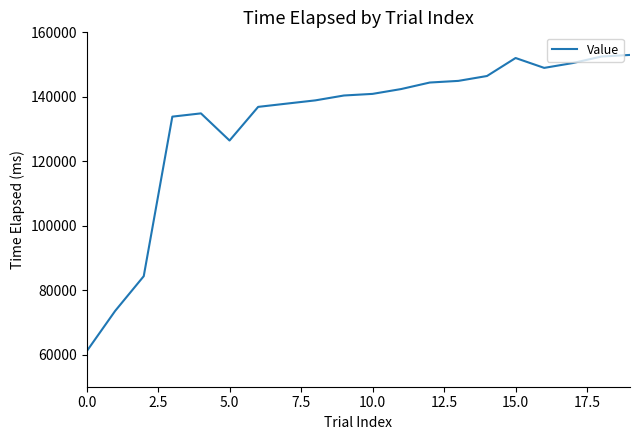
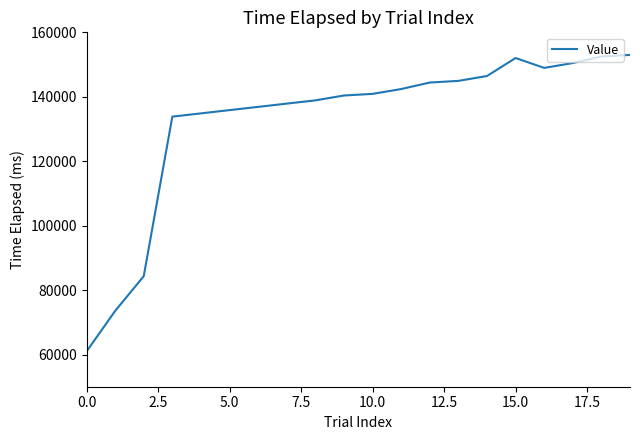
  {
    "0.0": 61000,
-   "5.0": 126000,
+   "5.0": 136000,
    "10.0": 141000,
    "15.0": 152000
  }
